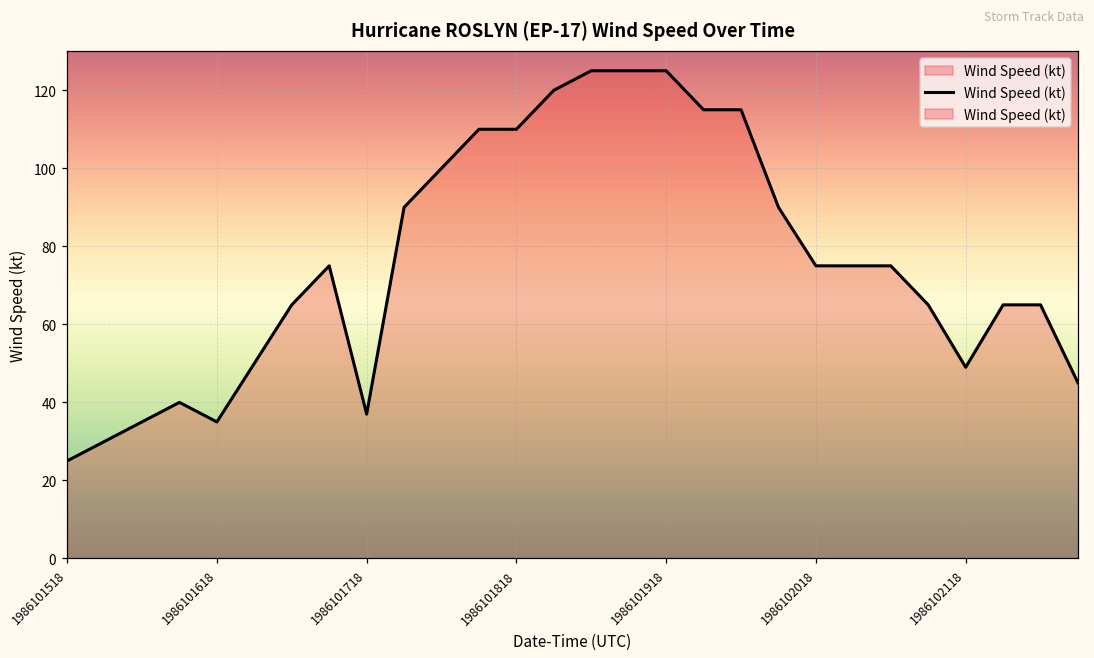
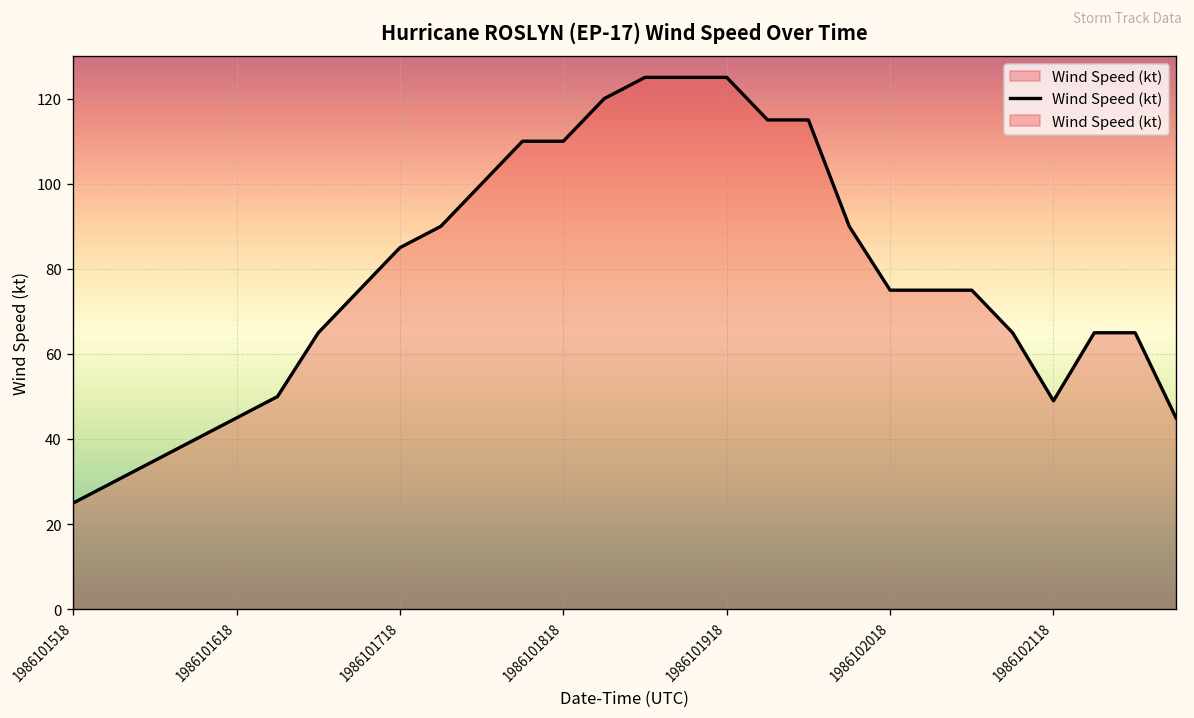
  {
    "1986101518": 25,
-   "1986101618": 35,
-   "1986101718": 37,
+   "1986101618": 45,
+   "1986101718": 85,
    "1986101818": 110,
    "1986101918": 125,
    "1986102018": 75,
    "1986102118": 49
  }
